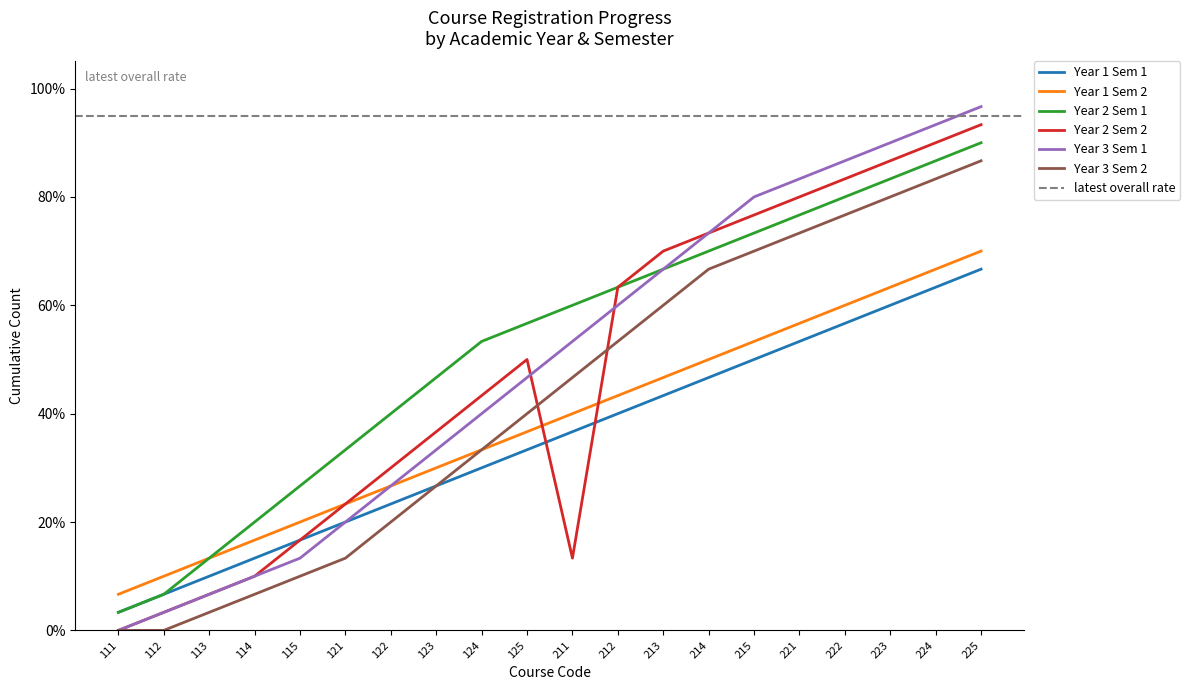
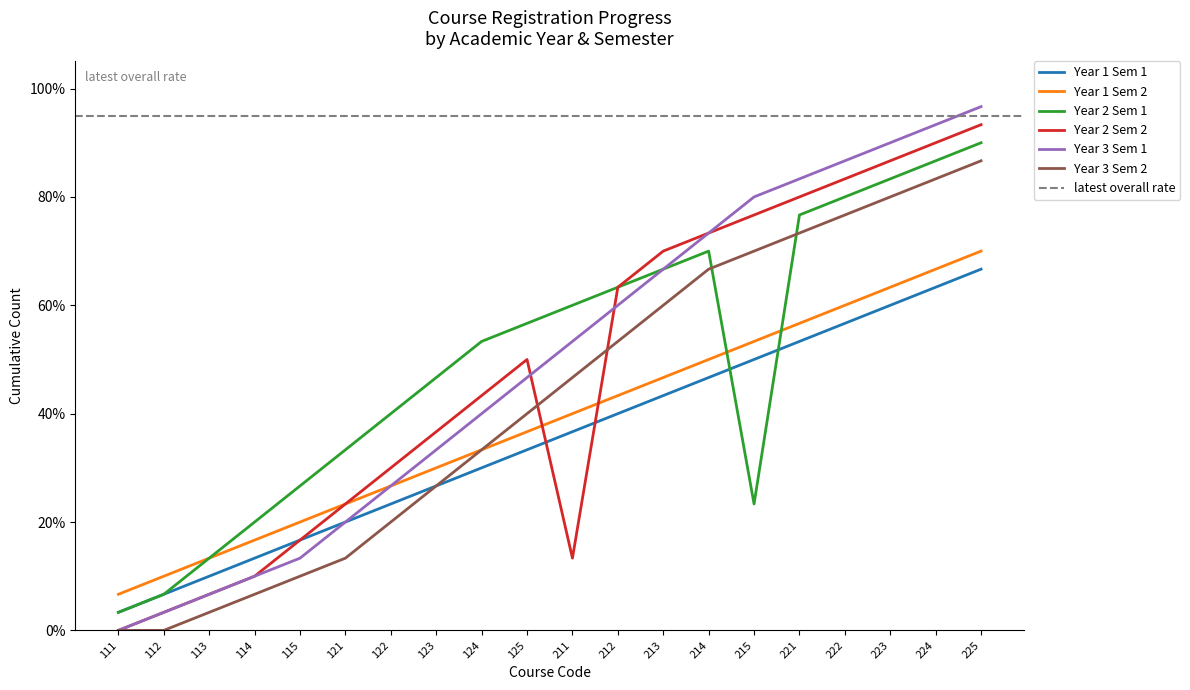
  {
    "Year 1 Sem 1": {
      "113": "10%",
      "114": "13%",
      "122": "23%",
      "124": "30%",
      "125": "33%",
      "211": "37%",
      "212": "40%",
      "213": "43%",
      "214": "47%",
      "215": "50%",
      "221": "53%",
      "222": "57%",
      "223": "60%",
      "224": "63%",
      "225": "67%"
    },
    "Year 1 Sem 2": {
      "111": "7%",
      "112": "10%",
      "114": "17%",
      "115": "20%",
      "123": "30%",
      "125": "37%",
      "211": "40%",
      "212": "43%",
      "213": "47%",
      "214": "50%",
      "215": "53%",
      "221": "57%",
      "222": "60%",
      "223": "63%",
      "224": "67%",
      "225": "70%"
    },
    "Year 2 Sem 1": {
      "114": "20%",
      "115": "27%",
      "121": "33%",
      "122": "40%",
      "123": "47%",
      "124": "53%",
      "125": "57%",
      "211": "60%",
      "214": "70%",
-     "215": "73%",
+     "215": "23%",
      "221": "77%",
      "222": "80%",
      "223": "83%",
      "224": "87%",
      "225": "90%"
    },
    "Year 2 Sem 2": {
      "122": "30%",
      "123": "37%",
      "124": "43%",
      "125": "50%",
      "211": "13%",
      "213": "70%",
      "215": "77%",
      "221": "80%",
      "222": "83%",
      "223": "87%",
      "224": "90%",
      "225": "93%"
    },
    "Year 3 Sem 1": {
      "115": "13%",
      "123": "33%",
      "124": "40%",
      "125": "47%",
      "211": "53%",
      "212": "60%",
      "215": "80%",
      "221": "83%",
      "222": "87%",
      "223": "90%",
      "224": "93%",
      "225": "97%"
    },
    "Year 3 Sem 2": {
      "112": "0%",
      "113": "3%",
      "114": "7%",
      "115": "10%",
      "121": "13%",
      "122": "20%",
      "125": "40%",
      "211": "47%",
      "212": "53%",
      "213": "60%",
      "214": "67%",
      "215": "70%",
      "221": "73%",
      "222": "77%",
      "223": "80%",
      "224": "83%",
      "225": "87%"
    }
  }
